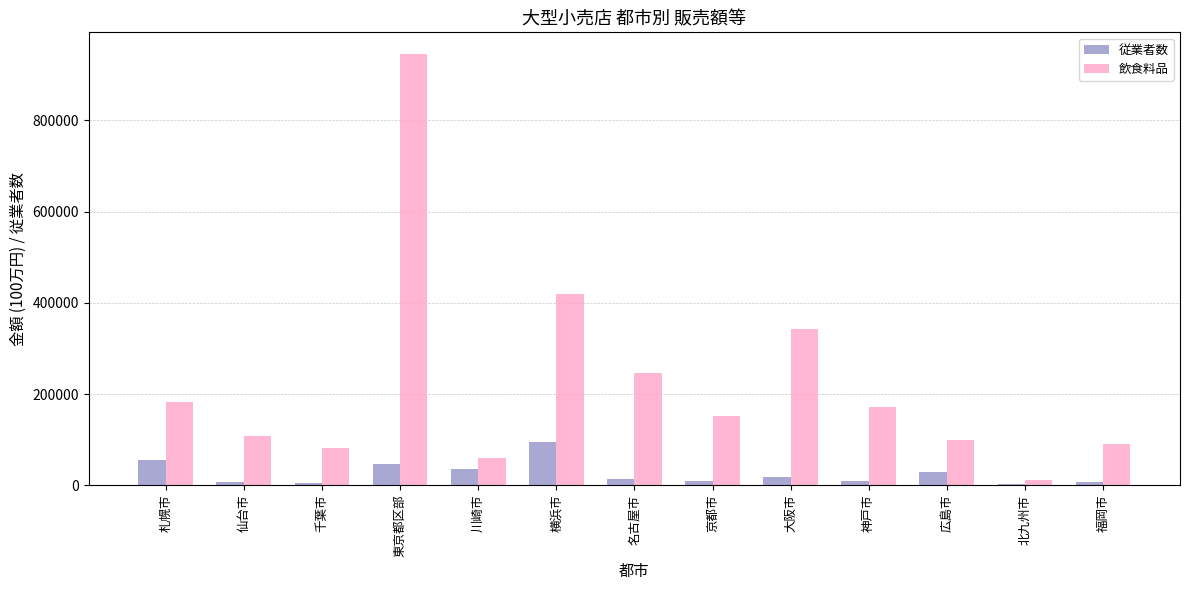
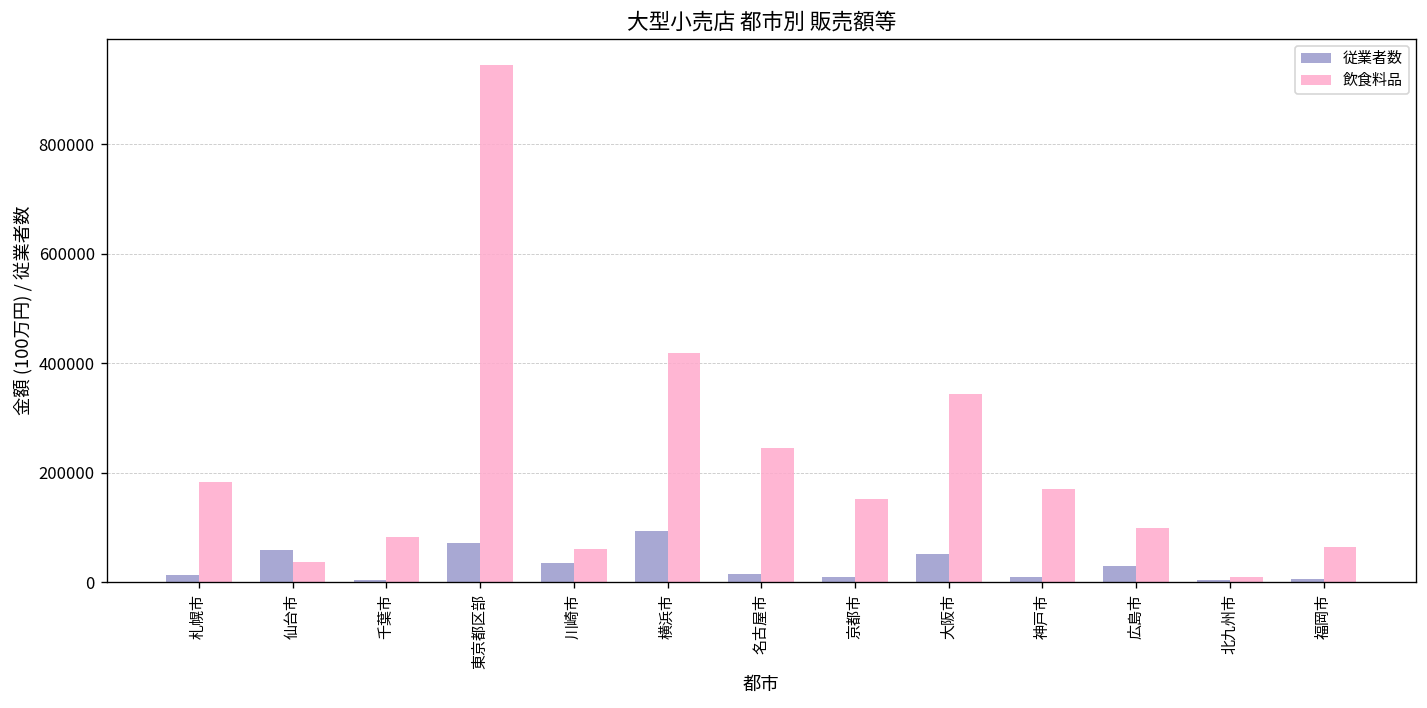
  {
    "従業者数": {
-     "札幌市": 50000,
-     "仙台市": 10000,
-     "東京都区部": 50000,
+     "札幌市": 10000,
+     "仙台市": 60000,
+     "東京都区部": 70000,
      "川崎市": 40000,
      "横浜市": 90000,
      "名古屋市": 10000,
      "京都市": 10000,
-     "大阪市": 20000,
+     "大阪市": 50000,
      "神戸市": 10000,
      "広島市": 30000,
      "福岡市": 10000
    },
    "飲食料品": {
      "札幌市": 180000,
-     "仙台市": 110000,
+     "仙台市": 40000,
      "千葉市": 80000,
      "東京都区部": 950000,
      "川崎市": 60000,
      "横浜市": 420000,
      "名古屋市": 250000,
      "京都市": 150000,
      "大阪市": 340000,
      "神戸市": 170000,
      "広島市": 100000,
      "北九州市": 10000,
-     "福岡市": 90000
+     "福岡市": 60000
    }
  }
